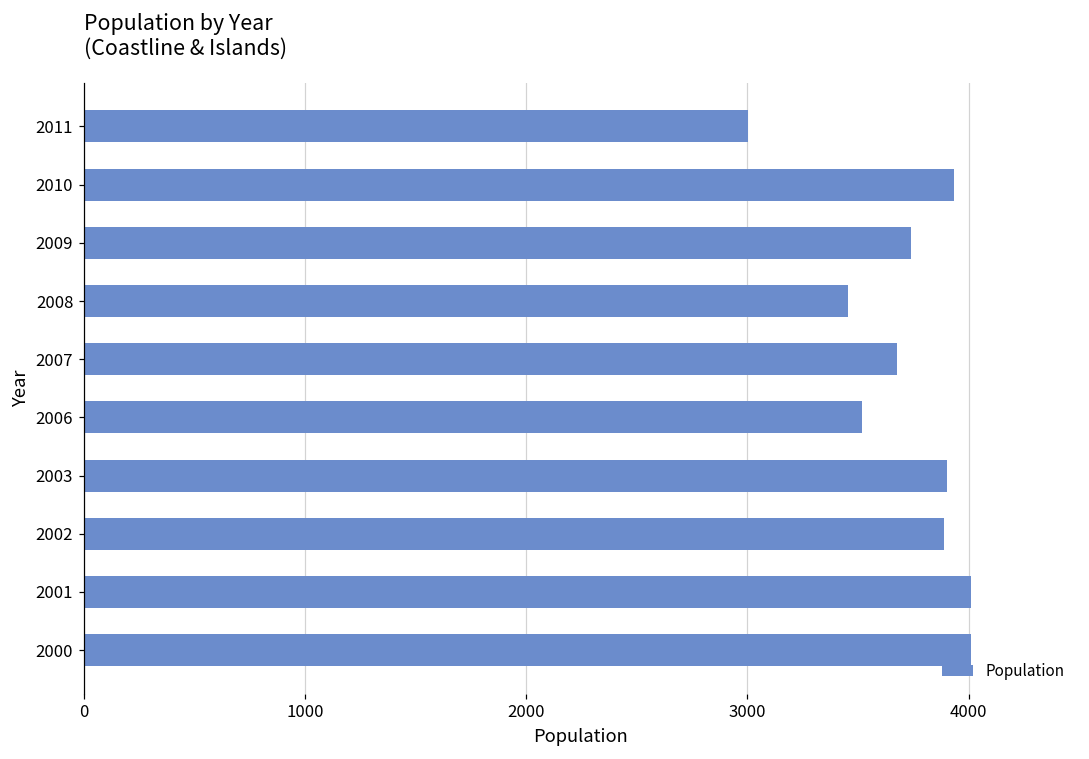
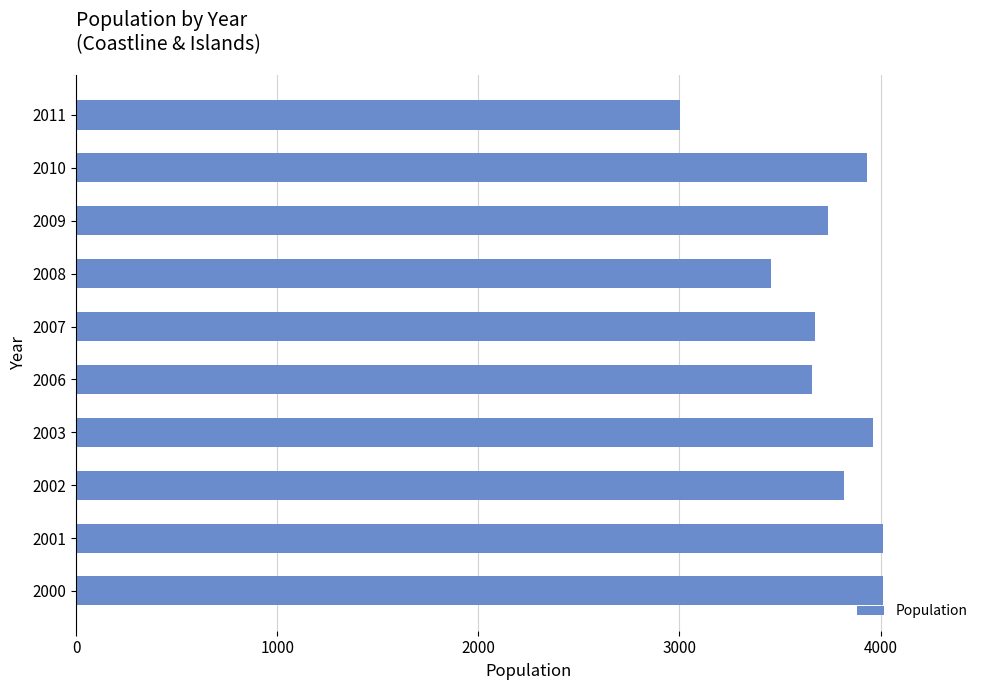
  {
    "2011": 3000,
    "2010": 3930,
    "2009": 3740,
    "2008": 3450,
    "2007": 3680,
-   "2006": 3520,
-   "2003": 3900,
-   "2002": 3890,
+   "2006": 3660,
+   "2003": 3960,
+   "2002": 3820,
    "2001": 4010,
    "2000": 4010
  }
